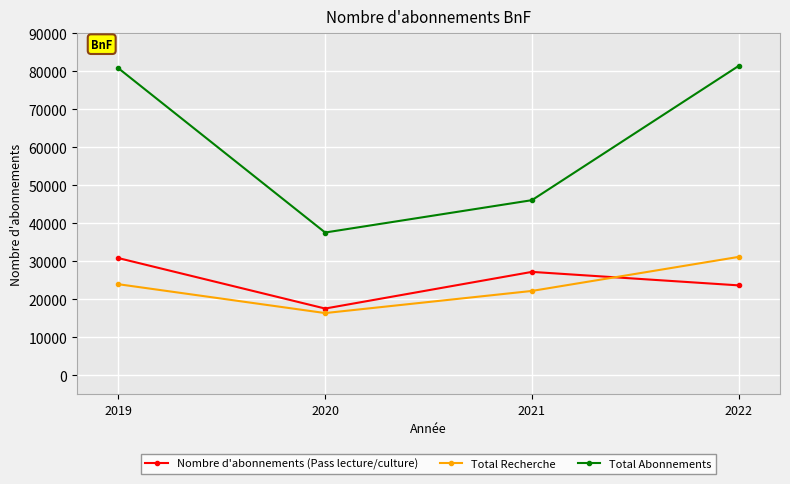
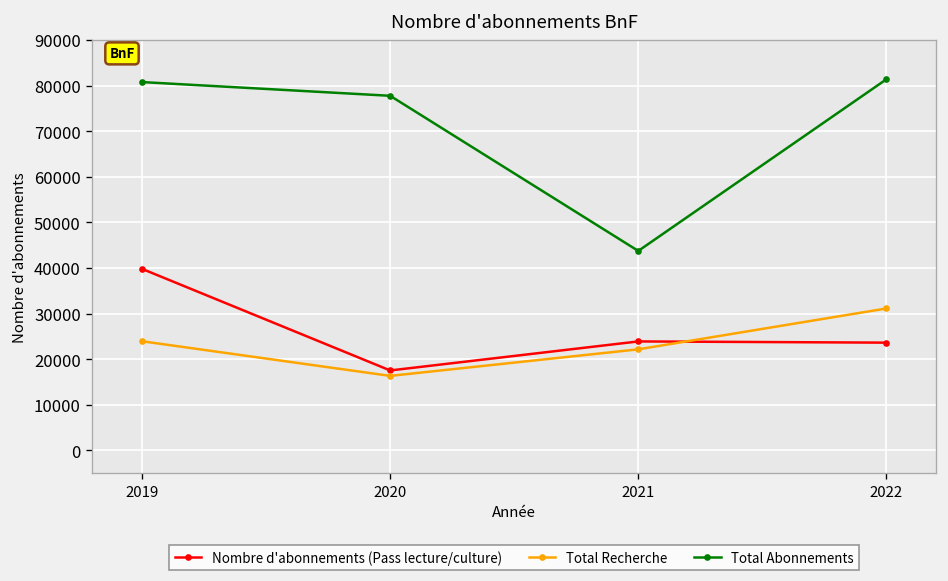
  {
    "Nombre d'abonnements (Pass lecture/culture)": {
-     "2019": 31000,
+     "2019": 40000,
      "2020": 18000,
-     "2021": 27000,
+     "2021": 24000,
      "2022": 24000
    },
    "Total Recherche": {
      "2019": 24000,
      "2020": 16000,
      "2021": 22000,
      "2022": 31000
    },
    "Total Abonnements": {
      "2019": 81000,
-     "2020": 38000,
-     "2021": 46000,
+     "2020": 78000,
+     "2021": 44000,
      "2022": 81000
    }
  }
